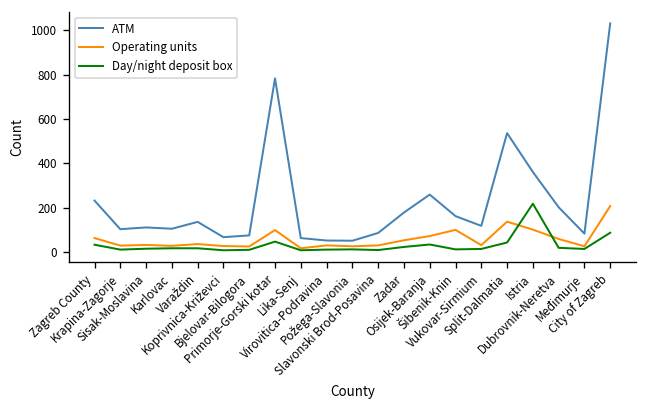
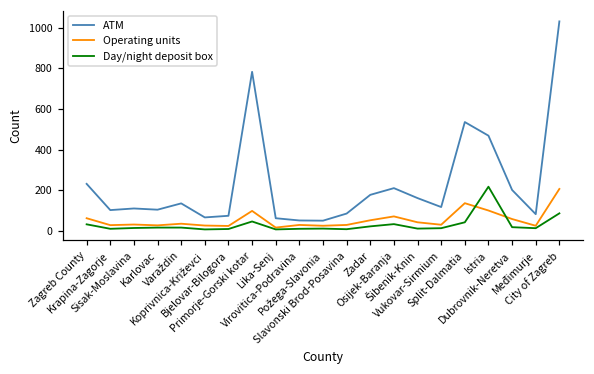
  {
    "ATM": {
      "Zagreb County": 230,
      "Krapina-Zagorje": 100,
      "Sisak-Moslavina": 110,
      "Karlovac": 110,
      "Varaždin": 140,
      "Koprivnica-Križevci": 70,
      "Bjelovar-Bilogora": 80,
      "Primorje-Gorski kotar": 780,
      "Lika-Senj": 60,
      "Virovitica-Podravina": 50,
      "Požega-Slavonia": 50,
      "Slavonski Brod-Posavina": 90,
      "Zadar": 180,
-     "Osijek-Baranja": 260,
+     "Osijek-Baranja": 210,
      "Šibenik-Knin": 160,
      "Vukovar-Sirmium": 120,
      "Split-Dalmatia": 540,
-     "Istria": 360,
+     "Istria": 470,
      "Dubrovnik-Neretva": 200,
      "Međimurje": 80,
      "City of Zagreb": 1030
    },
    "Operating units": {
      "Zagreb County": 60,
      "Krapina-Zagorje": 30,
      "Sisak-Moslavina": 30,
      "Varaždin": 40,
      "Koprivnica-Križevci": 30,
      "Bjelovar-Bilogora": 30,
      "Primorje-Gorski kotar": 100,
      "Virovitica-Podravina": 30,
      "Požega-Slavonia": 30,
      "Slavonski Brod-Posavina": 30,
      "Zadar": 50,
      "Osijek-Baranja": 70,
-     "Šibenik-Knin": 100,
+     "Šibenik-Knin": 40,
      "Vukovar-Sirmium": 30,
      "Split-Dalmatia": 140,
      "Istria": 100,
      "Dubrovnik-Neretva": 60,
      "City of Zagreb": 210
    },
    "Day/night deposit box": {
      "Zagreb County": 30,
      "Krapina-Zagorje": 10,
      "Sisak-Moslavina": 20,
      "Varaždin": 20,
      "Koprivnica-Križevci": 10,
      "Bjelovar-Bilogora": 10,
      "Primorje-Gorski kotar": 50,
      "Virovitica-Podravina": 10,
      "Požega-Slavonia": 10,
      "Slavonski Brod-Posavina": 10,
      "Zadar": 20,
      "Osijek-Baranja": 30,
      "Šibenik-Knin": 10,
      "Vukovar-Sirmium": 10,
      "Split-Dalmatia": 40,
      "Istria": 220,
      "Dubrovnik-Neretva": 20,
      "City of Zagreb": 90
    }
  }
